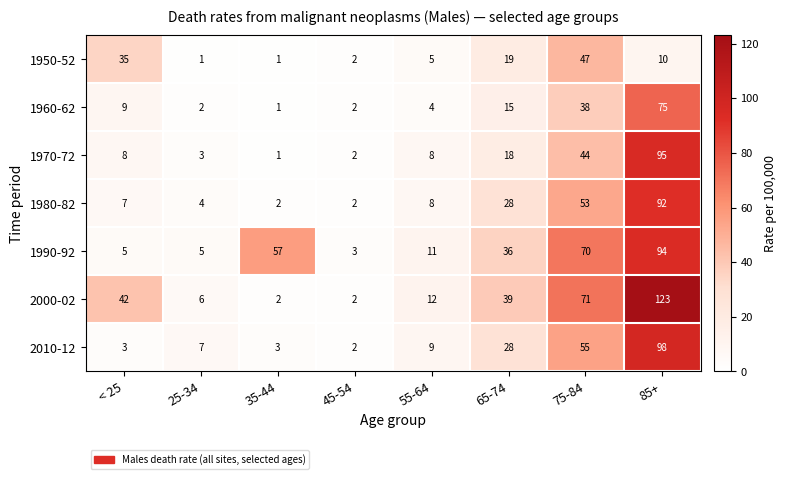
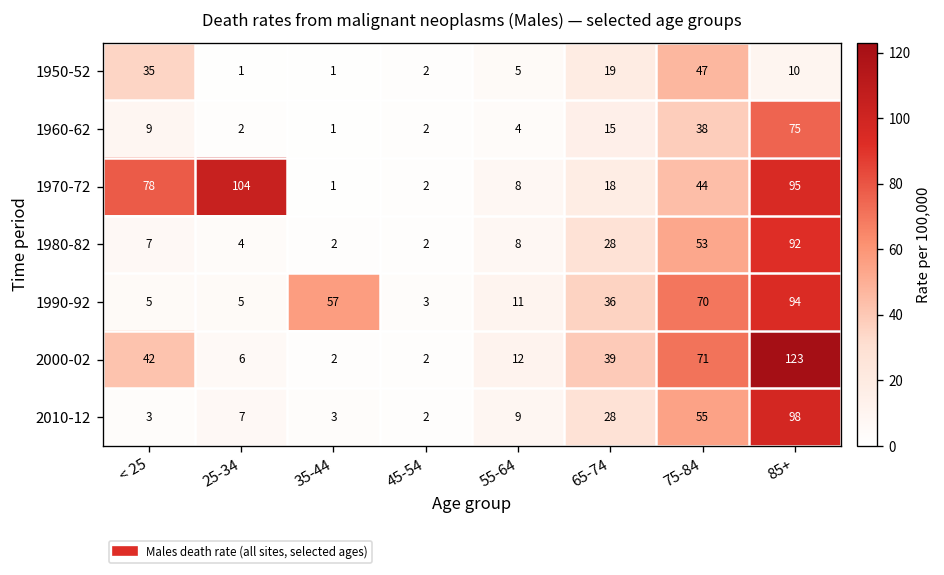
  {
    "1950-52": {
      "< 25": 35,
      "25-34": 1,
      "35-44": 1,
      "45-54": 2,
      "55-64": 5,
      "65-74": 19,
      "75-84": 47,
      "85+": 10
    },
    "1960-62": {
      "< 25": 9,
      "25-34": 2,
      "35-44": 1,
      "45-54": 2,
      "55-64": 4,
      "65-74": 15,
      "75-84": 38,
      "85+": 75
    },
    "1970-72": {
-     "< 25": 8,
-     "25-34": 3,
+     "< 25": 78,
+     "25-34": 104,
      "35-44": 1,
      "45-54": 2,
      "55-64": 8,
      "65-74": 18,
      "75-84": 44,
      "85+": 95
    },
    "1980-82": {
      "< 25": 7,
      "25-34": 4,
      "35-44": 2,
      "45-54": 2,
      "55-64": 8,
      "65-74": 28,
      "75-84": 53,
      "85+": 92
    },
    "1990-92": {
      "< 25": 5,
      "25-34": 5,
      "35-44": 57,
      "45-54": 3,
      "55-64": 11,
      "65-74": 36,
      "75-84": 70,
      "85+": 94
    },
    "2000-02": {
      "< 25": 42,
      "25-34": 6,
      "35-44": 2,
      "45-54": 2,
      "55-64": 12,
      "65-74": 39,
      "75-84": 71,
      "85+": 123
    },
    "2010-12": {
      "< 25": 3,
      "25-34": 7,
      "35-44": 3,
      "45-54": 2,
      "55-64": 9,
      "65-74": 28,
      "75-84": 55,
      "85+": 98
    }
  }
